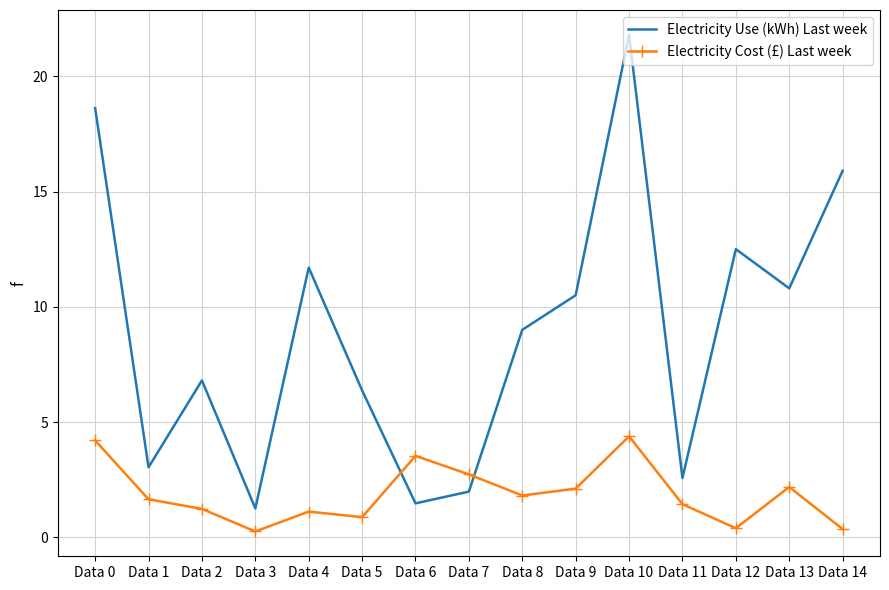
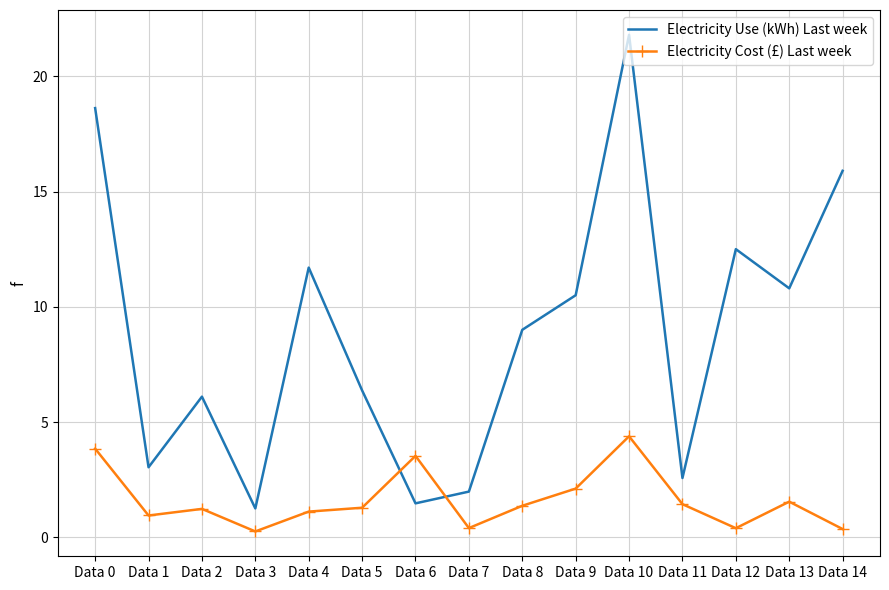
  {
    "Electricity Use (kWh) Last week": {
      "Data 0": 18.6,
      "Data 1": 3.0,
-     "Data 2": 6.8,
+     "Data 2": 6.1,
      "Data 3": 1.3,
      "Data 4": 11.7,
      "Data 5": 6.4,
      "Data 6": 1.5,
      "Data 7": 2.0,
      "Data 8": 9.0,
      "Data 9": 10.5,
      "Data 11": 2.6,
      "Data 12": 12.5,
      "Data 13": 10.8,
      "Data 14": 15.9
    },
    "Electricity Cost (£) Last week": {
-     "Data 0": 4.2,
-     "Data 1": 1.6,
+     "Data 0": 3.8,
+     "Data 1": 0.9,
      "Data 2": 1.2,
      "Data 3": 0.3,
      "Data 4": 1.1,
-     "Data 5": 0.9,
+     "Data 5": 1.3,
      "Data 6": 3.5,
-     "Data 7": 2.7,
-     "Data 8": 1.8,
+     "Data 7": 0.4,
+     "Data 8": 1.4,
      "Data 9": 2.1,
      "Data 10": 4.4,
      "Data 11": 1.4,
      "Data 12": 0.4,
-     "Data 13": 2.2,
+     "Data 13": 1.5,
      "Data 14": 0.4
    }
  }
